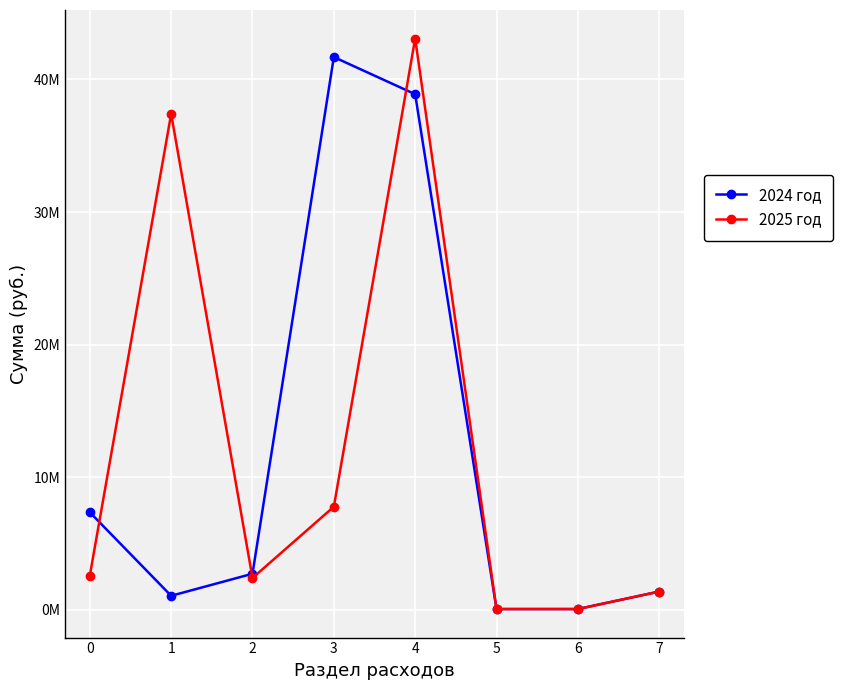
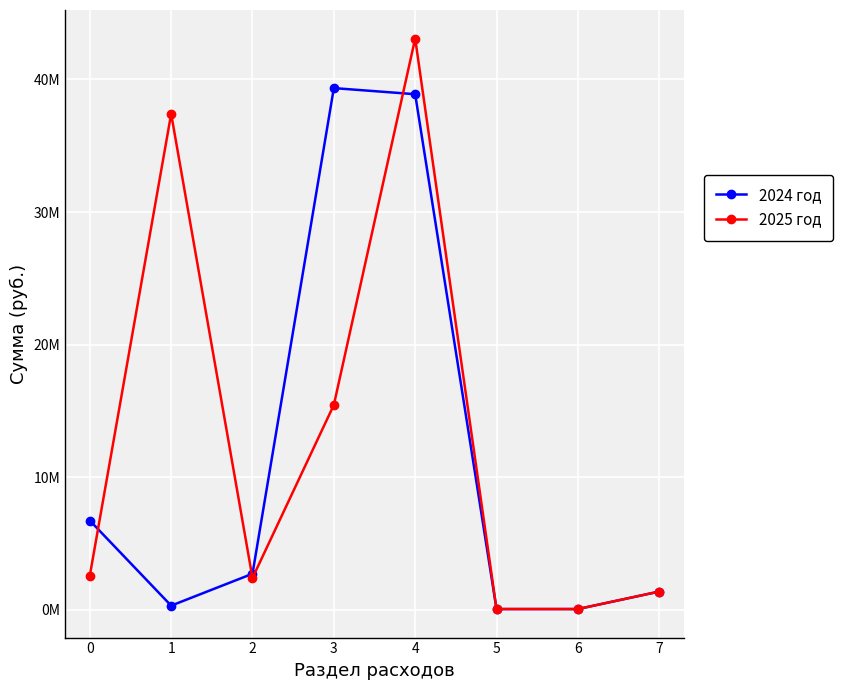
  {
    "2024 год": {
-     "0": 7300000,
-     "1": 1100000,
+     "0": 6700000,
+     "1": 300000,
      "2": 2700000,
-     "3": 41700000,
+     "3": 39300000,
      "4": 38900000
    },
    "2025 год": {
      "0": 2600000,
      "1": 37400000,
      "2": 2400000,
-     "3": 7800000,
+     "3": 15400000,
      "4": 43100000
    }
  }
